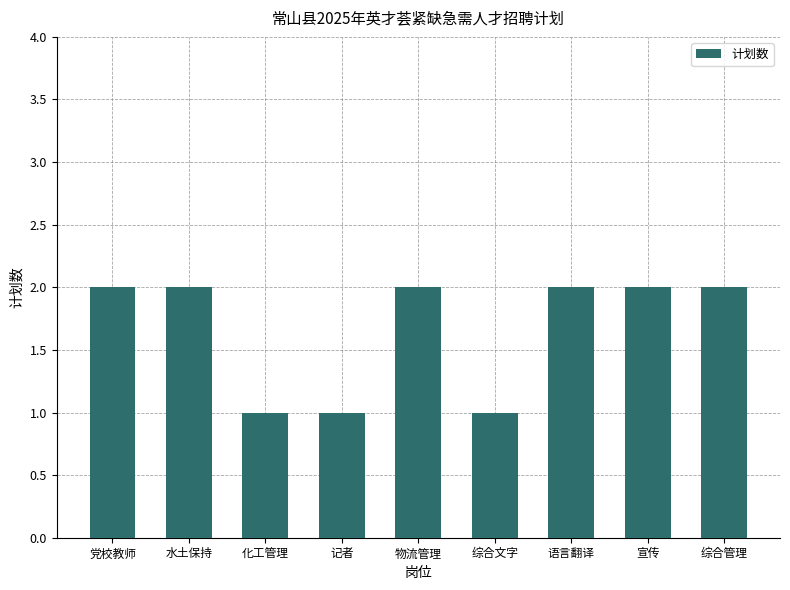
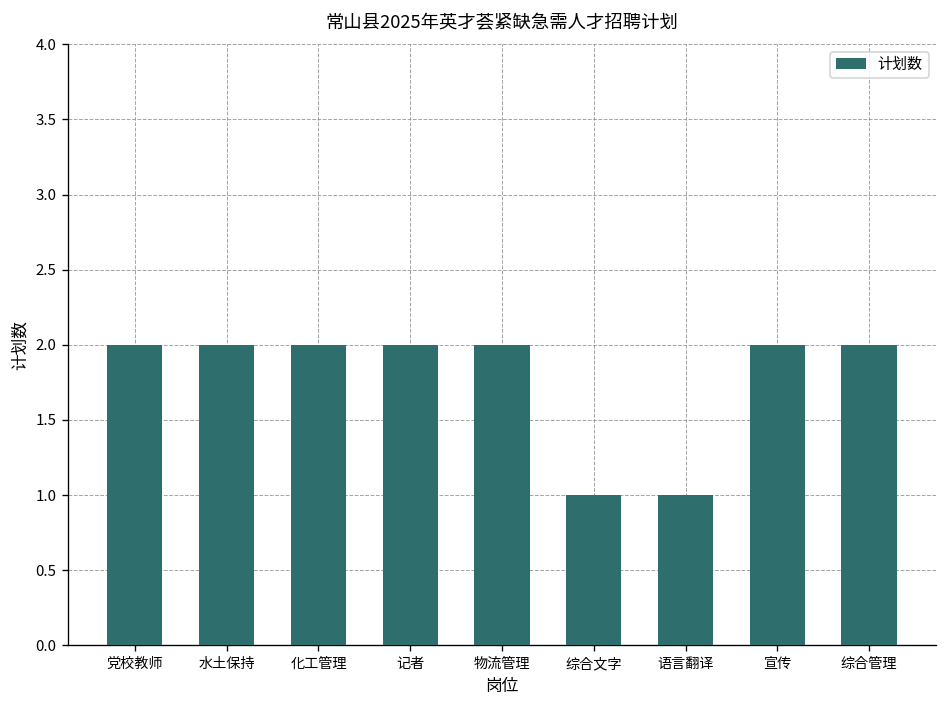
  {
    "党校教师": 2,
    "水土保持": 2,
-   "化工管理": 1,
-   "记者": 1,
+   "化工管理": 2,
+   "记者": 2,
    "物流管理": 2,
    "综合文字": 1,
-   "语言翻译": 2,
+   "语言翻译": 1,
    "宣传": 2,
    "综合管理": 2
  }
